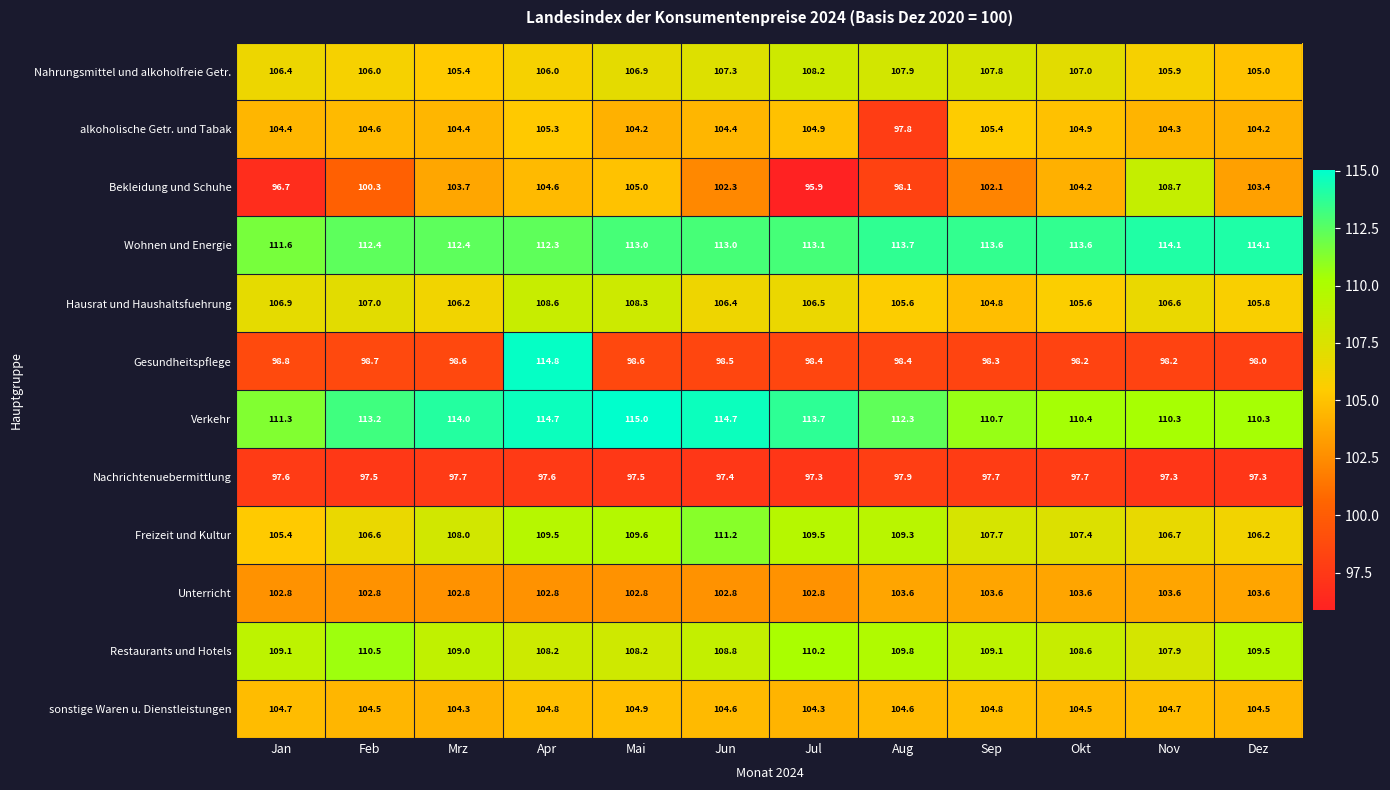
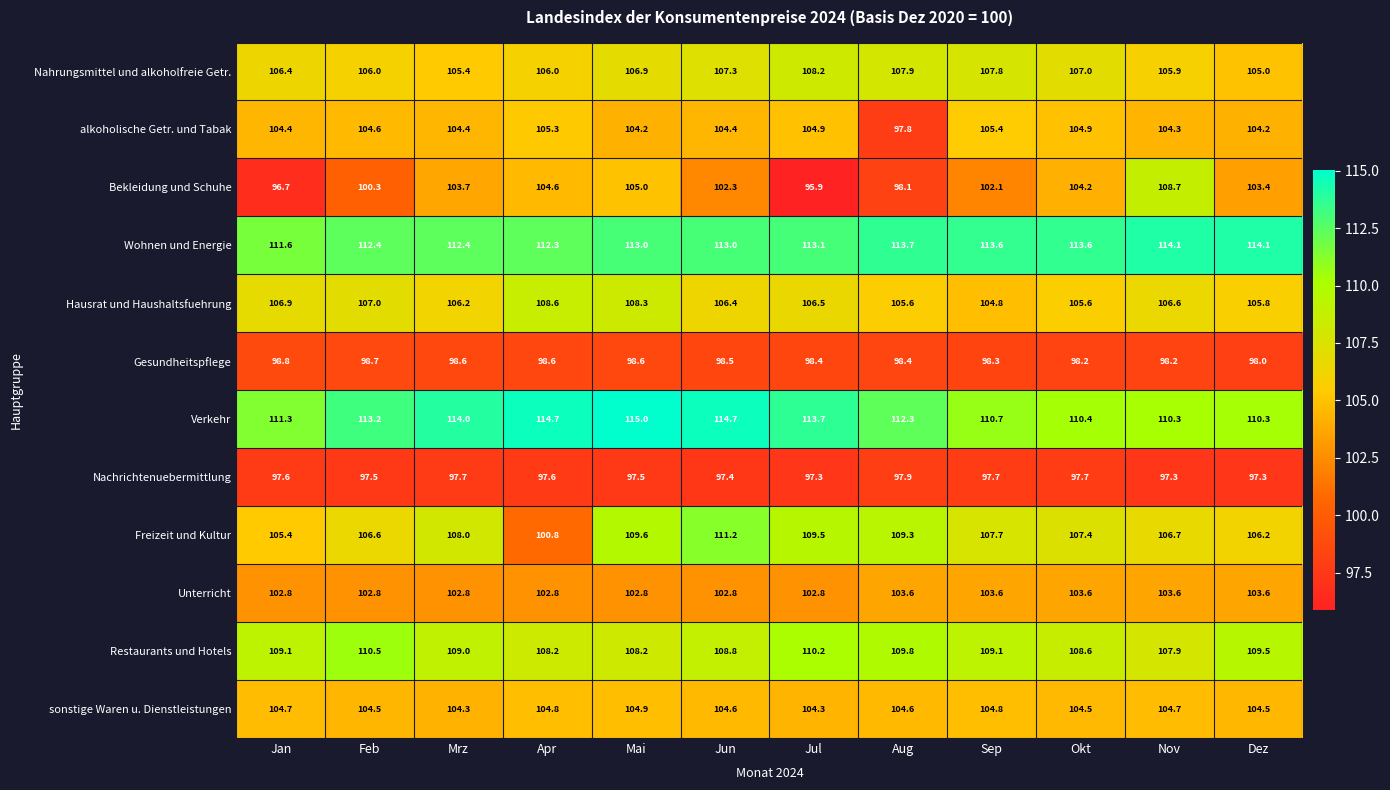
  {
    "Nahrungsmittel und alkoholfreie Getr.": {
      "Jan": 106.4,
      "Feb": 106.0,
      "Mrz": 105.4,
      "Apr": 106.0,
      "Mai": 106.9,
      "Jun": 107.3,
      "Jul": 108.2,
      "Aug": 107.9,
      "Sep": 107.8,
      "Okt": 107.0,
      "Nov": 105.9,
      "Dez": 105.0
    },
    "alkoholische Getr. und Tabak": {
      "Jan": 104.4,
      "Feb": 104.6,
      "Mrz": 104.4,
      "Apr": 105.3,
      "Mai": 104.2,
      "Jun": 104.4,
      "Jul": 104.9,
      "Aug": 97.8,
      "Sep": 105.4,
      "Okt": 104.9,
      "Nov": 104.3,
      "Dez": 104.2
    },
    "Bekleidung und Schuhe": {
      "Jan": 96.7,
      "Feb": 100.3,
      "Mrz": 103.7,
      "Apr": 104.6,
      "Mai": 105.0,
      "Jun": 102.3,
      "Jul": 95.9,
      "Aug": 98.1,
      "Sep": 102.1,
      "Okt": 104.2,
      "Nov": 108.7,
      "Dez": 103.4
    },
    "Wohnen und Energie": {
      "Jan": 111.6,
      "Feb": 112.4,
      "Mrz": 112.4,
      "Apr": 112.3,
      "Mai": 113.0,
      "Jun": 113.0,
      "Jul": 113.1,
      "Aug": 113.7,
      "Sep": 113.6,
      "Okt": 113.6,
      "Nov": 114.1,
      "Dez": 114.1
    },
    "Hausrat und Haushaltsfuehrung": {
      "Jan": 106.9,
      "Feb": 107.0,
      "Mrz": 106.2,
      "Apr": 108.6,
      "Mai": 108.3,
      "Jun": 106.4,
      "Jul": 106.5,
      "Aug": 105.6,
      "Sep": 104.8,
      "Okt": 105.6,
      "Nov": 106.6,
      "Dez": 105.8
    },
    "Gesundheitspflege": {
      "Jan": 98.8,
      "Feb": 98.7,
      "Mrz": 98.6,
-     "Apr": 114.8,
+     "Apr": 98.6,
      "Mai": 98.6,
      "Jun": 98.5,
      "Jul": 98.4,
      "Aug": 98.4,
      "Sep": 98.3,
      "Okt": 98.2,
      "Nov": 98.2,
      "Dez": 98.0
    },
    "Verkehr": {
      "Jan": 111.3,
      "Feb": 113.2,
      "Mrz": 114.0,
      "Apr": 114.7,
      "Mai": 115.0,
      "Jun": 114.7,
      "Jul": 113.7,
      "Aug": 112.3,
      "Sep": 110.7,
      "Okt": 110.4,
      "Nov": 110.3,
      "Dez": 110.3
    },
    "Nachrichtenuebermittlung": {
      "Jan": 97.6,
      "Feb": 97.5,
      "Mrz": 97.7,
      "Apr": 97.6,
      "Mai": 97.5,
      "Jun": 97.4,
      "Jul": 97.3,
      "Aug": 97.9,
      "Sep": 97.7,
      "Okt": 97.7,
      "Nov": 97.3,
      "Dez": 97.3
    },
    "Freizeit und Kultur": {
      "Jan": 105.4,
      "Feb": 106.6,
      "Mrz": 108.0,
-     "Apr": 109.5,
+     "Apr": 100.8,
      "Mai": 109.6,
      "Jun": 111.2,
      "Jul": 109.5,
      "Aug": 109.3,
      "Sep": 107.7,
      "Okt": 107.4,
      "Nov": 106.7,
      "Dez": 106.2
    },
    "Unterricht": {
      "Jan": 102.8,
      "Feb": 102.8,
      "Mrz": 102.8,
      "Apr": 102.8,
      "Mai": 102.8,
      "Jun": 102.8,
      "Jul": 102.8,
      "Aug": 103.6,
      "Sep": 103.6,
      "Okt": 103.6,
      "Nov": 103.6,
      "Dez": 103.6
    },
    "Restaurants und Hotels": {
      "Jan": 109.1,
      "Feb": 110.5,
      "Mrz": 109.0,
      "Apr": 108.2,
      "Mai": 108.2,
      "Jun": 108.8,
      "Jul": 110.2,
      "Aug": 109.8,
      "Sep": 109.1,
      "Okt": 108.6,
      "Nov": 107.9,
      "Dez": 109.5
    },
    "sonstige Waren u. Dienstleistungen": {
      "Jan": 104.7,
      "Feb": 104.5,
      "Mrz": 104.3,
      "Apr": 104.8,
      "Mai": 104.9,
      "Jun": 104.6,
      "Jul": 104.3,
      "Aug": 104.6,
      "Sep": 104.8,
      "Okt": 104.5,
      "Nov": 104.7,
      "Dez": 104.5
    }
  }
